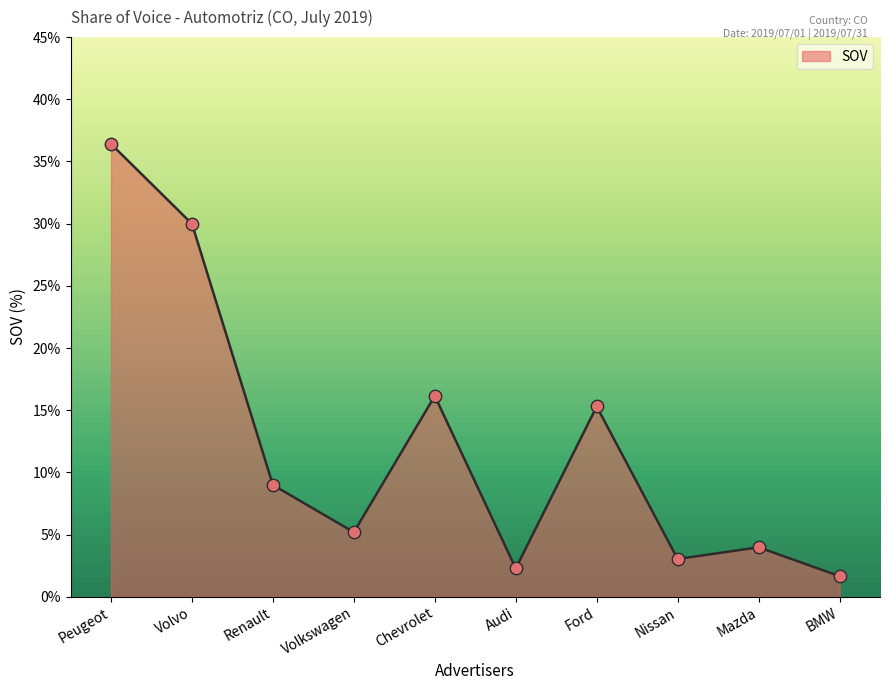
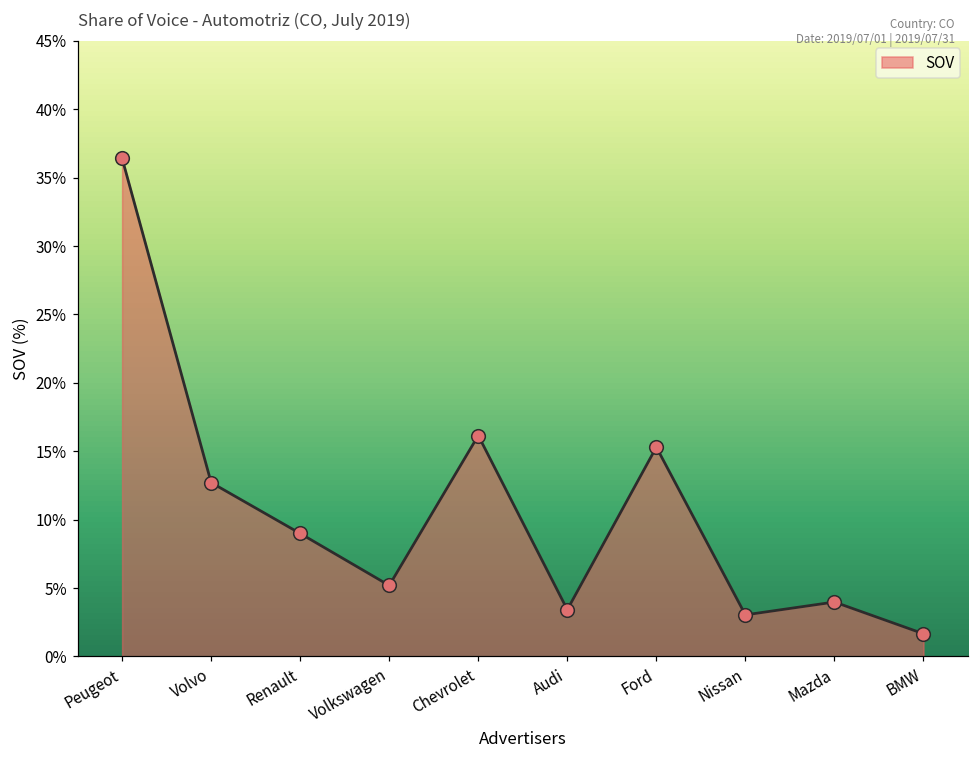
  {
    "Peugeot": "36.4%",
-   "Volvo": "30.0%",
+   "Volvo": "12.7%",
    "Renault": "9.0%",
    "Volkswagen": "5.2%",
    "Chevrolet": "16.2%",
-   "Audi": "2.3%",
+   "Audi": "3.4%",
    "Ford": "15.3%",
    "Nissan": "3.0%",
    "Mazda": "4.0%",
    "BMW": "1.7%"
  }
